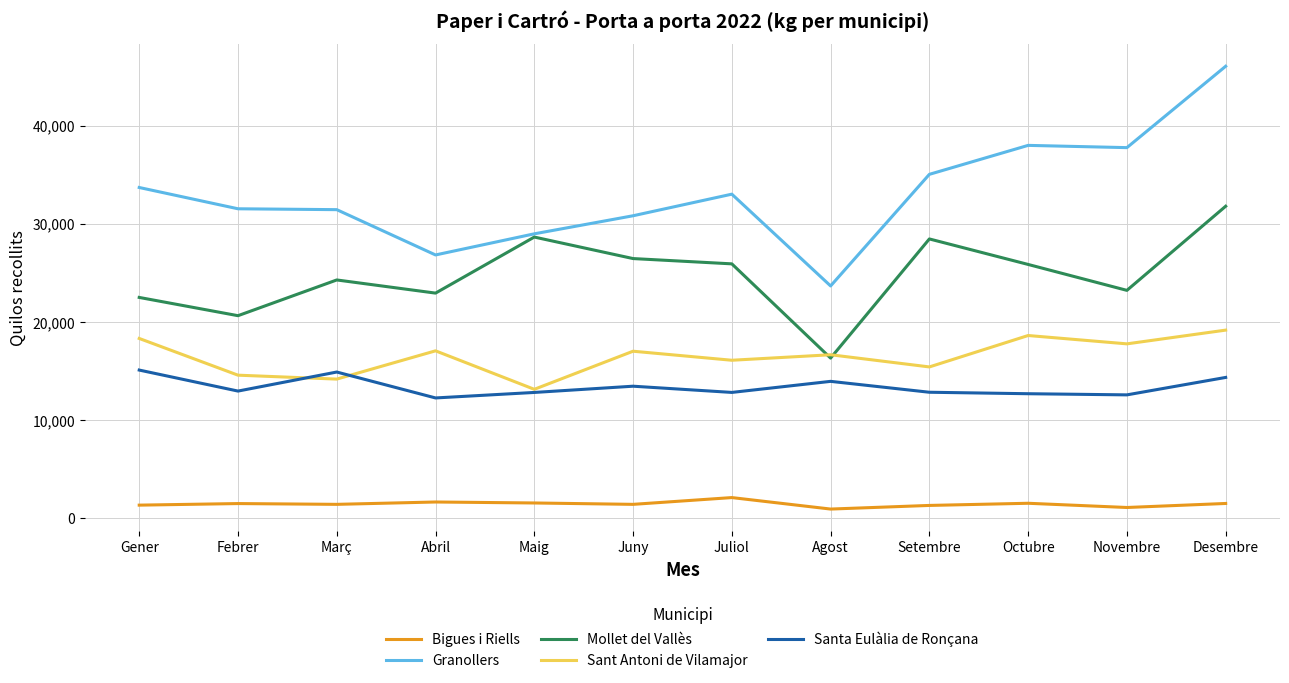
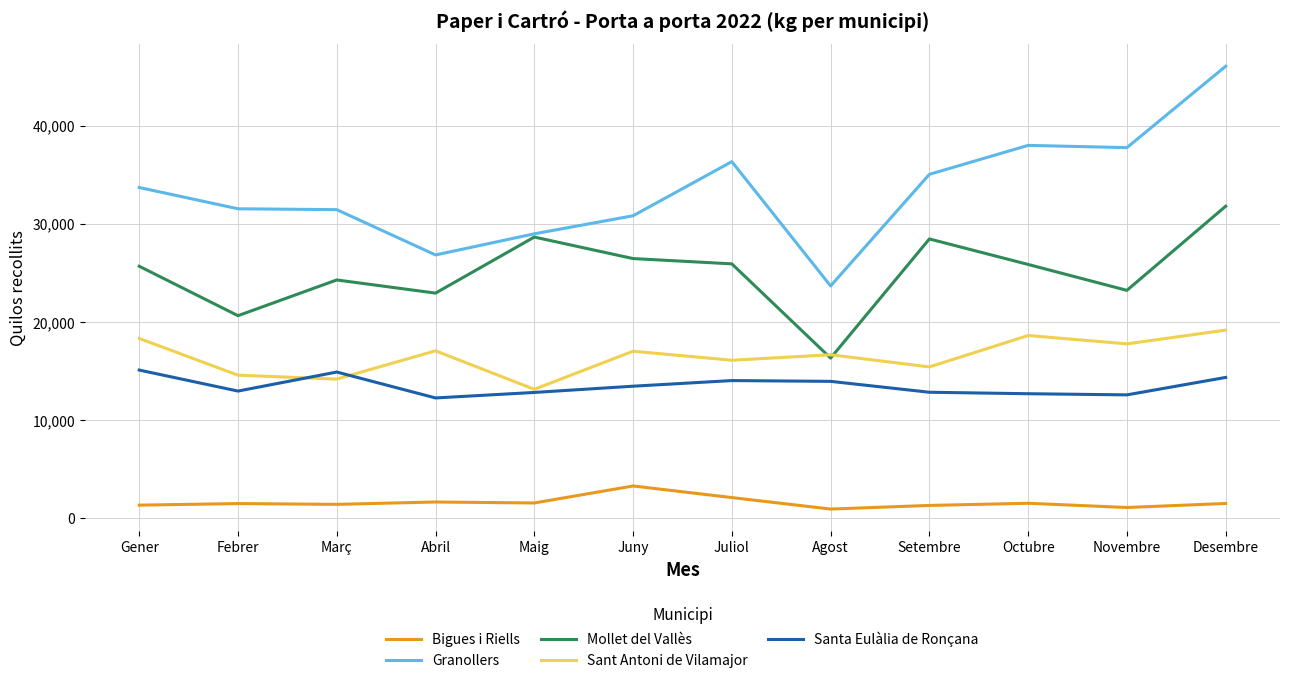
  {
    "Bigues i Riells": {
      "Gener": "1,000",
      "Febrer": "2,000",
      "Març": "1,000",
      "Abril": "2,000",
      "Maig": "2,000",
-     "Juny": "1,000",
+     "Juny": "3,000",
      "Juliol": "2,000",
      "Agost": "1,000",
      "Setembre": "1,000",
      "Octubre": "2,000",
      "Novembre": "1,000",
      "Desembre": "2,000"
    },
    "Granollers": {
      "Gener": "34,000",
      "Febrer": "32,000",
      "Març": "31,000",
      "Abril": "27,000",
      "Maig": "29,000",
      "Juny": "31,000",
-     "Juliol": "33,000",
+     "Juliol": "36,000",
      "Agost": "24,000",
      "Setembre": "35,000",
      "Octubre": "38,000",
      "Novembre": "38,000",
      "Desembre": "46,000"
    },
    "Mollet del Vallès": {
-     "Gener": "23,000",
+     "Gener": "26,000",
      "Febrer": "21,000",
      "Març": "24,000",
      "Abril": "23,000",
      "Maig": "29,000",
      "Juny": "26,000",
      "Juliol": "26,000",
      "Agost": "16,000",
      "Setembre": "28,000",
      "Octubre": "26,000",
      "Novembre": "23,000",
      "Desembre": "32,000"
    },
    "Sant Antoni de Vilamajor": {
      "Gener": "18,000",
      "Febrer": "15,000",
      "Març": "14,000",
      "Abril": "17,000",
      "Maig": "13,000",
      "Juny": "17,000",
      "Juliol": "16,000",
      "Agost": "17,000",
      "Setembre": "15,000",
      "Octubre": "19,000",
      "Novembre": "18,000",
      "Desembre": "19,000"
    },
    "Santa Eulàlia de Ronçana": {
      "Gener": "15,000",
      "Febrer": "13,000",
      "Març": "15,000",
      "Abril": "12,000",
      "Maig": "13,000",
      "Juny": "13,000",
-     "Juliol": "13,000",
+     "Juliol": "14,000",
      "Agost": "14,000",
      "Setembre": "13,000",
      "Octubre": "13,000",
      "Novembre": "13,000",
      "Desembre": "14,000"
    }
  }
